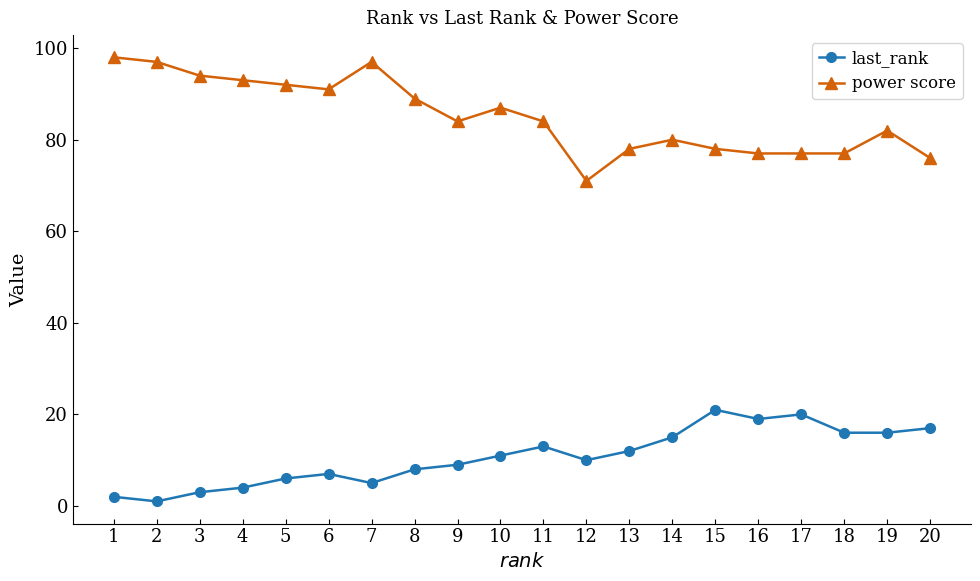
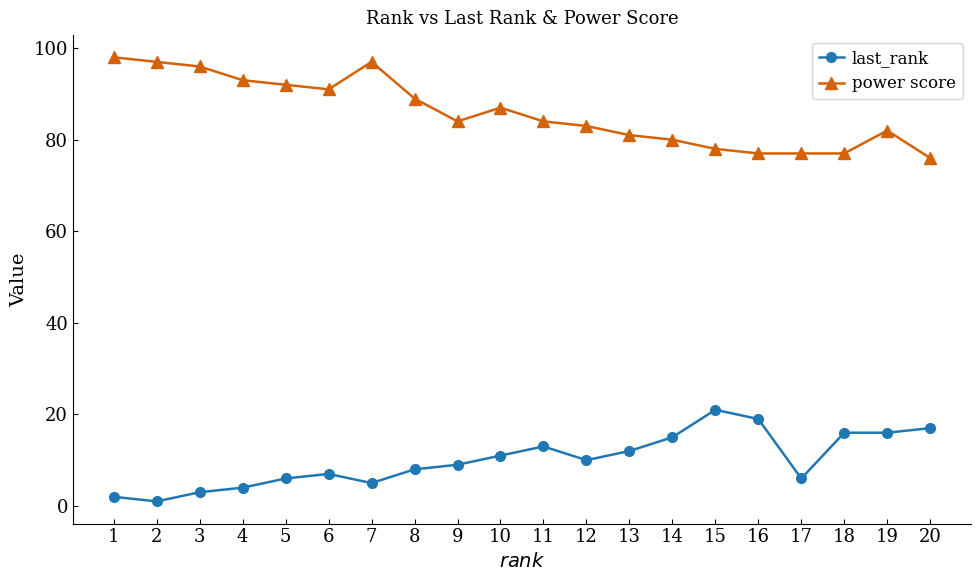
  {
    "last_rank": {
      "1": 2,
      "2": 1,
      "3": 3,
      "4": 4,
      "5": 6,
      "6": 7,
      "7": 5,
      "8": 8,
      "9": 9,
      "10": 11,
      "11": 13,
      "12": 10,
      "13": 12,
      "14": 15,
      "15": 21,
      "16": 19,
-     "17": 20,
+     "17": 6,
      "18": 16,
      "19": 16,
      "20": 17
    },
    "power score": {
      "1": 98,
      "2": 97,
-     "3": 94,
+     "3": 96,
      "4": 93,
      "5": 92,
      "6": 91,
      "7": 97,
      "8": 89,
      "9": 84,
      "10": 87,
      "11": 84,
-     "12": 71,
-     "13": 78,
+     "12": 83,
+     "13": 81,
      "14": 80,
      "15": 78,
      "16": 77,
      "17": 77,
      "18": 77,
      "19": 82,
      "20": 76
    }
  }
